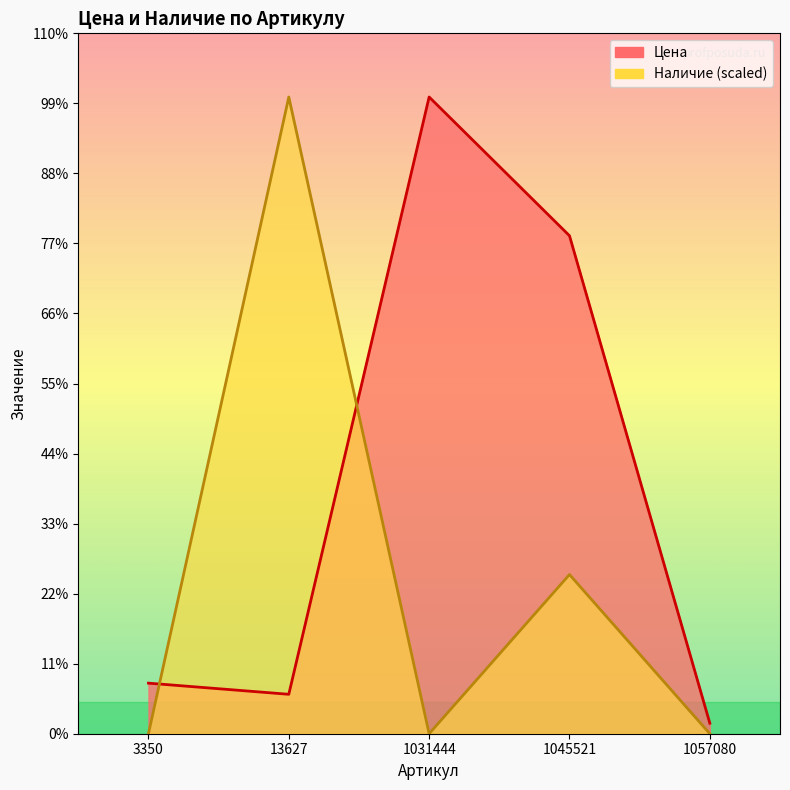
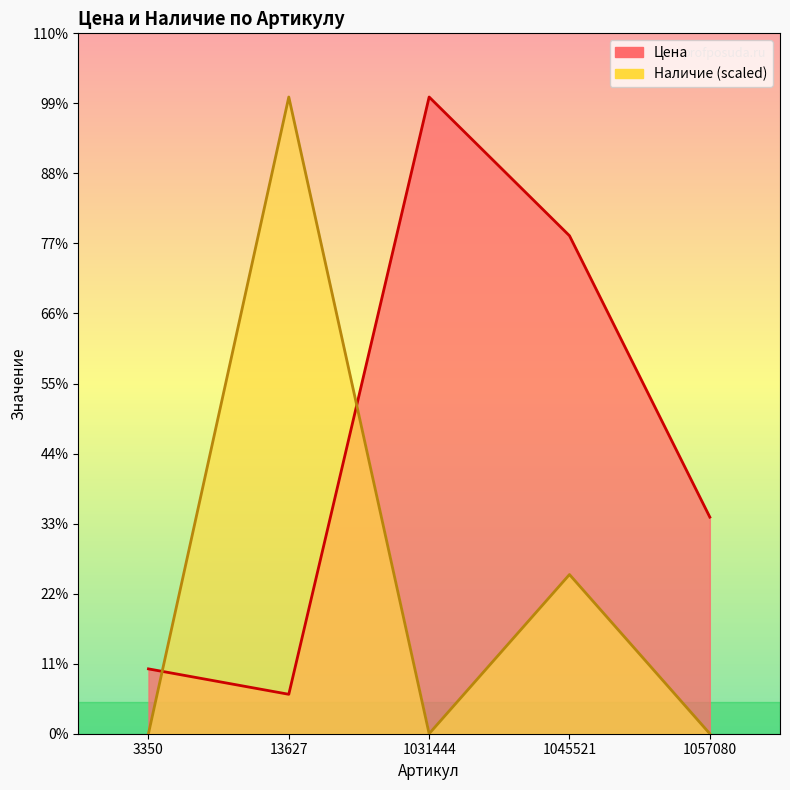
  {
    "Цена": {
-     "3350": "8%",
+     "3350": "10%",
      "13627": "6%",
      "1031444": "100%",
      "1045521": "78%",
-     "1057080": "2%"
+     "1057080": "34%"
    },
    "Наличие (scaled)": {
      "3350": "0%",
      "13627": "100%",
      "1031444": "0%",
      "1045521": "25%",
      "1057080": "0%"
    }
  }
